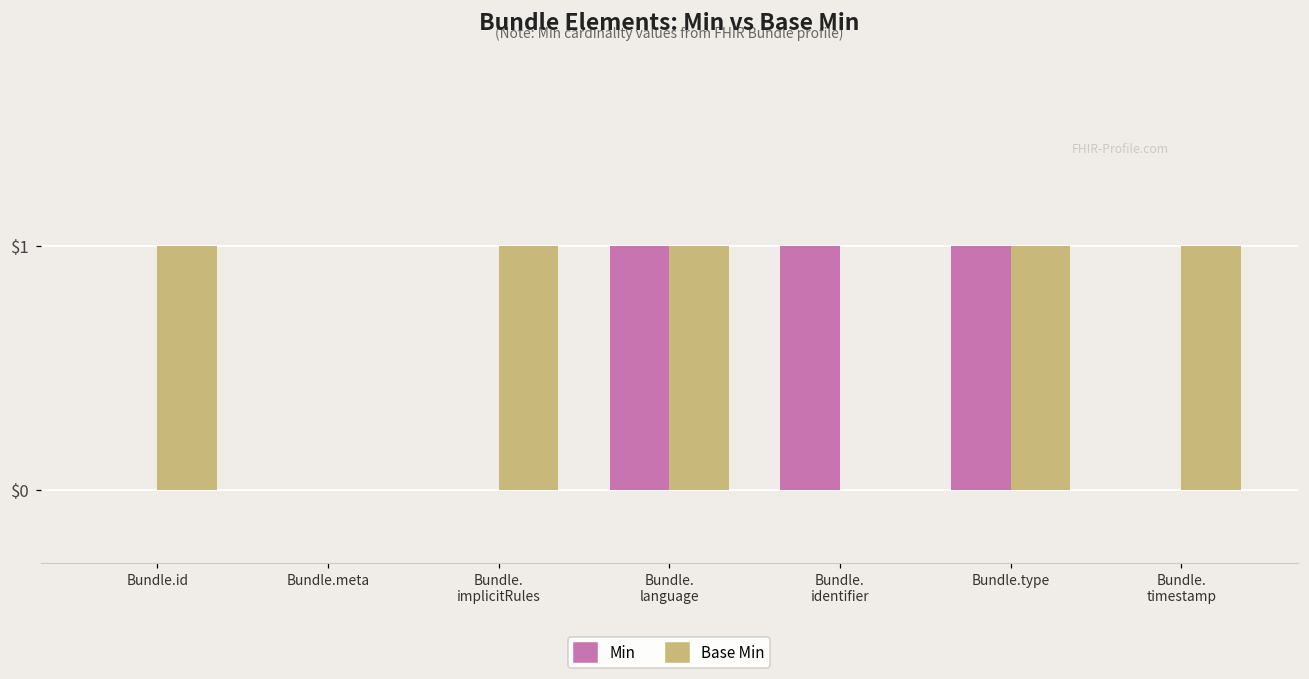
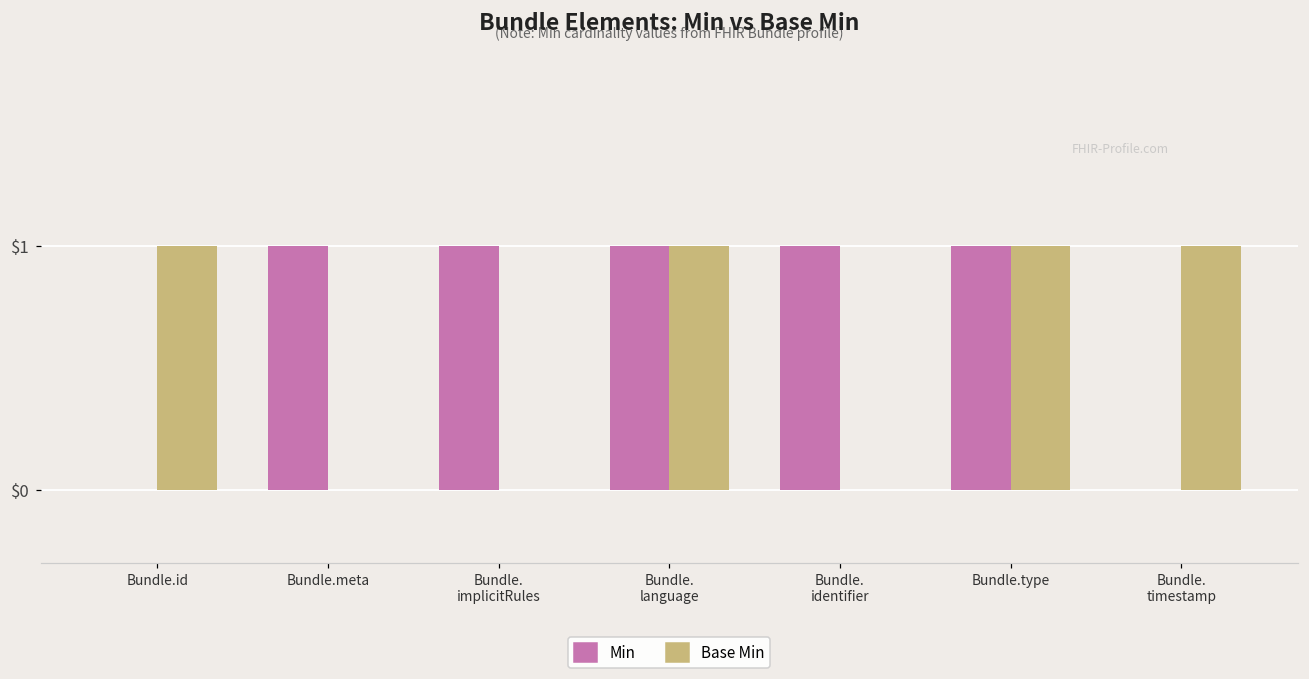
  {
    "Min": {
      "Bundle.id": "$0",
-     "Bundle.meta": "$0",
-     "Bundle. implicitRules": "$0",
+     "Bundle.meta": "$1",
+     "Bundle. implicitRules": "$1",
      "Bundle. language": "$1",
      "Bundle. identifier": "$1",
      "Bundle.type": "$1",
      "Bundle. timestamp": "$0"
    },
    "Base Min": {
      "Bundle.id": "$1",
      "Bundle.meta": "$0",
-     "Bundle. implicitRules": "$1",
+     "Bundle. implicitRules": "$0",
      "Bundle. language": "$1",
      "Bundle. identifier": "$0",
      "Bundle.type": "$1",
      "Bundle. timestamp": "$1"
    }
  }
